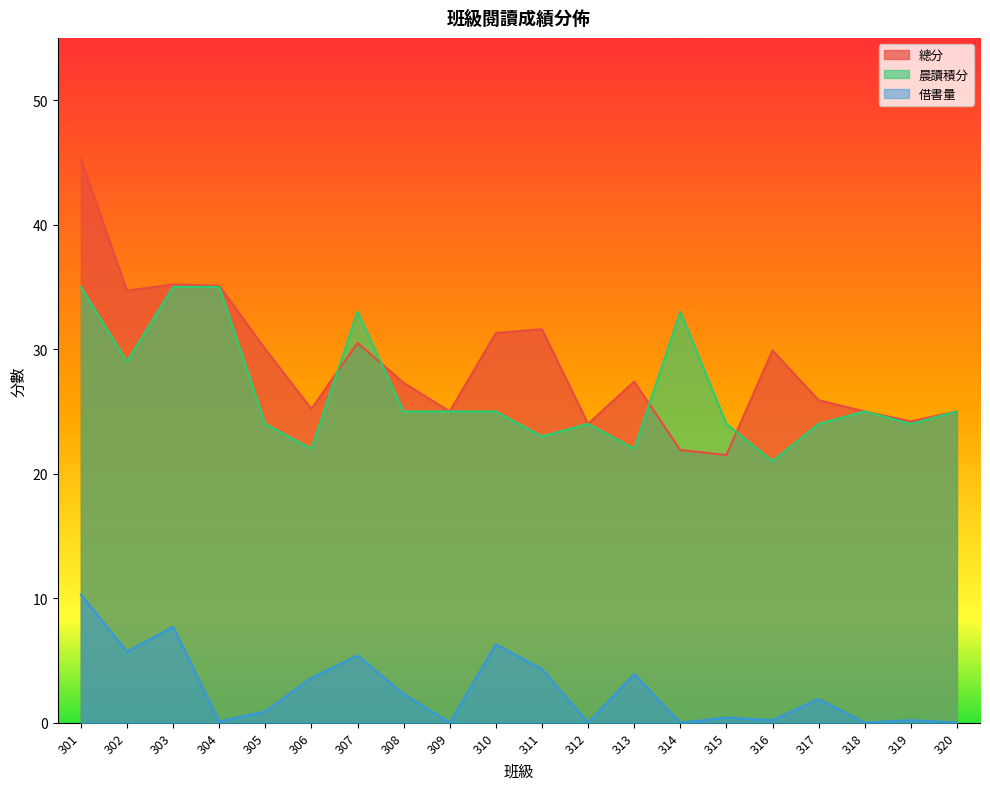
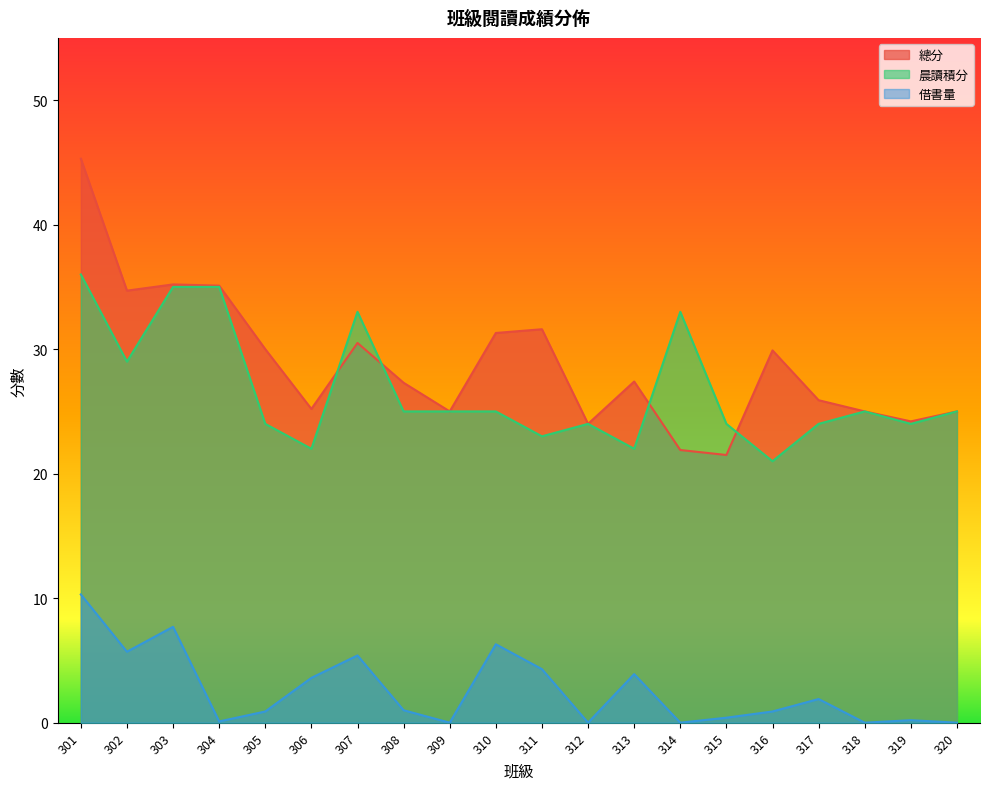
  {
    "總分": {
      "301": 45.3,
      "302": 34.7,
      "305": 30.0,
      "306": 25.2,
      "307": 30.5,
      "308": 27.3,
      "310": 31.3,
      "311": 31.6,
      "313": 27.4,
      "314": 21.9,
      "315": 21.5,
      "316": 29.9,
      "317": 25.9
    },
    "晨讀積分": {
-     "301": 35,
+     "301": 36,
      "302": 29,
      "305": 24,
      "306": 22,
      "307": 33,
      "308": 25,
      "310": 25,
      "311": 23,
      "313": 22,
      "314": 33,
      "315": 24,
      "316": 21,
      "317": 24
    },
    "借書量": {
      "301": 10.3,
      "302": 5.7,
      "303": 7.7,
      "304": 0.1,
      "305": 0.9,
      "306": 3.6,
      "307": 5.4,
-     "308": 2.3,
+     "308": 1.0,
      "309": 0.0,
      "310": 6.3,
      "311": 4.3,
      "312": 0.0,
      "313": 3.9,
      "314": 0.0,
      "315": 0.4,
-     "316": 0.2,
+     "316": 0.9,
      "317": 1.9,
      "318": 0.0,
      "319": 0.2,
      "320": 0.0
    }
  }
